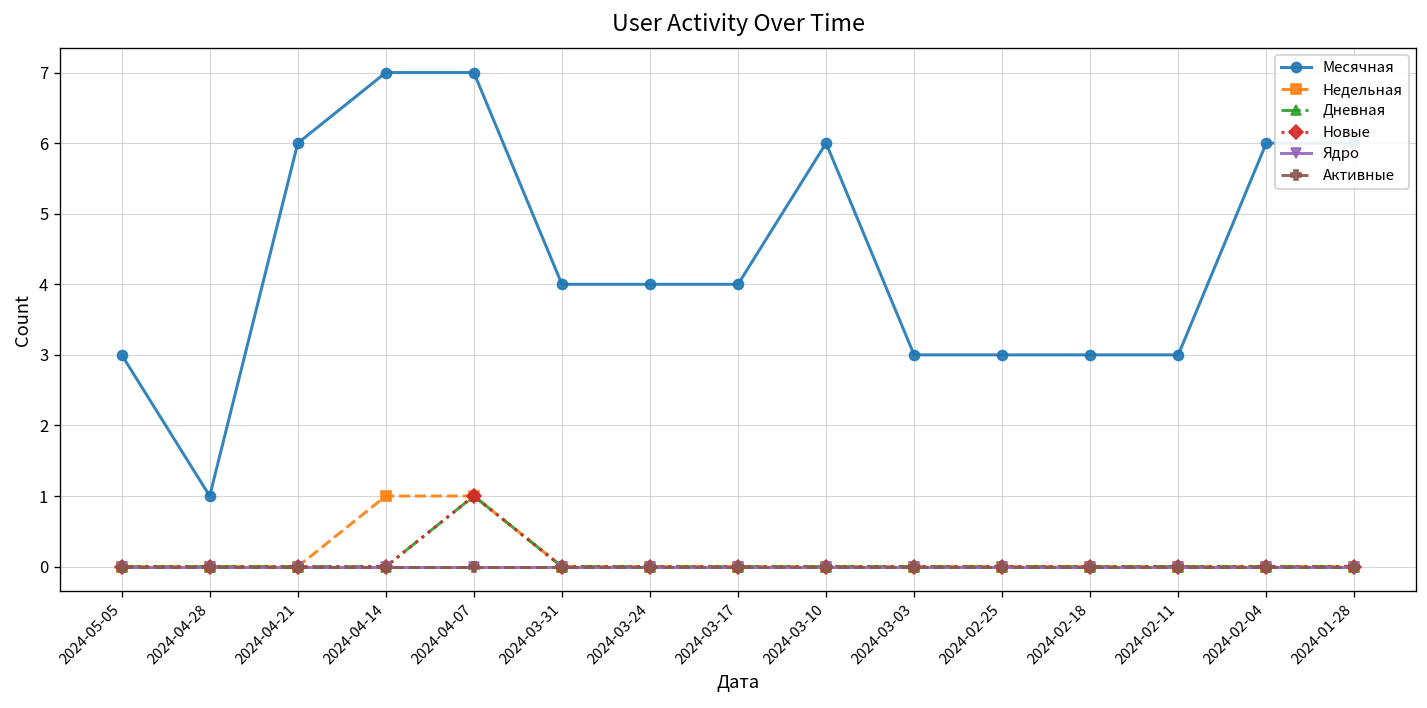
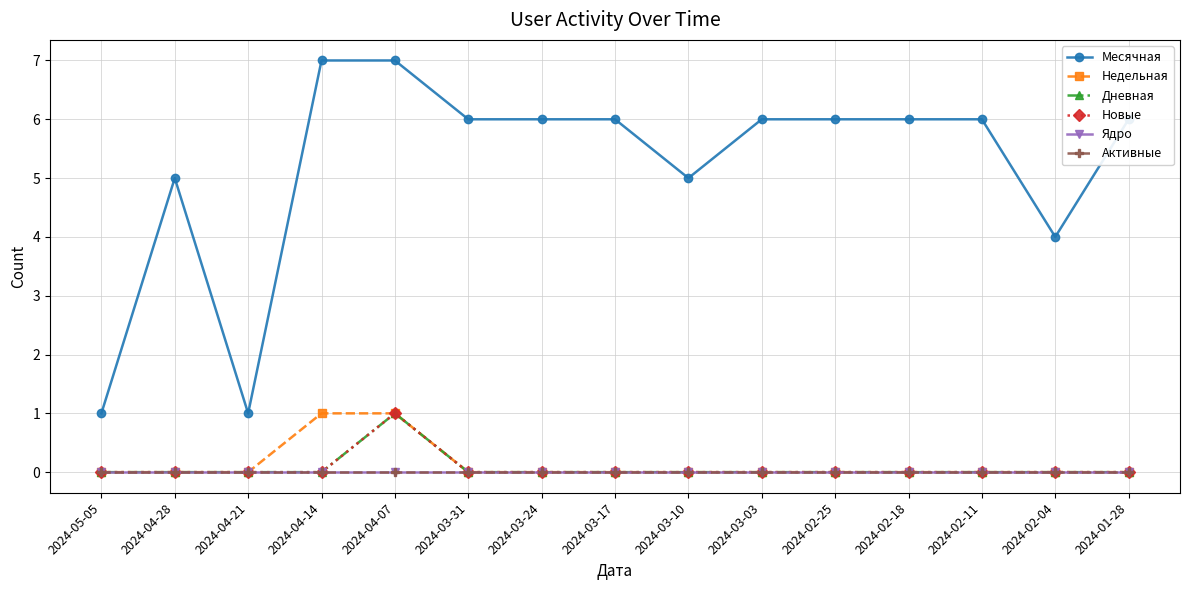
  {
    "Месячная": {
-     "2024-05-05": 3,
-     "2024-04-28": 1,
-     "2024-04-21": 6,
+     "2024-05-05": 1,
+     "2024-04-28": 5,
+     "2024-04-21": 1,
      "2024-04-14": 7,
      "2024-04-07": 7,
-     "2024-03-31": 4,
-     "2024-03-24": 4,
-     "2024-03-17": 4,
-     "2024-03-10": 6,
-     "2024-03-03": 3,
-     "2024-02-25": 3,
-     "2024-02-18": 3,
-     "2024-02-11": 3,
-     "2024-02-04": 6
+     "2024-03-31": 6,
+     "2024-03-24": 6,
+     "2024-03-17": 6,
+     "2024-03-10": 5,
+     "2024-03-03": 6,
+     "2024-02-25": 6,
+     "2024-02-18": 6,
+     "2024-02-11": 6,
+     "2024-02-04": 4
    },
    "Недельная": {
      "2024-04-14": 1
    },
    "Активные": {
      "2024-04-07": 0
    }
  }
